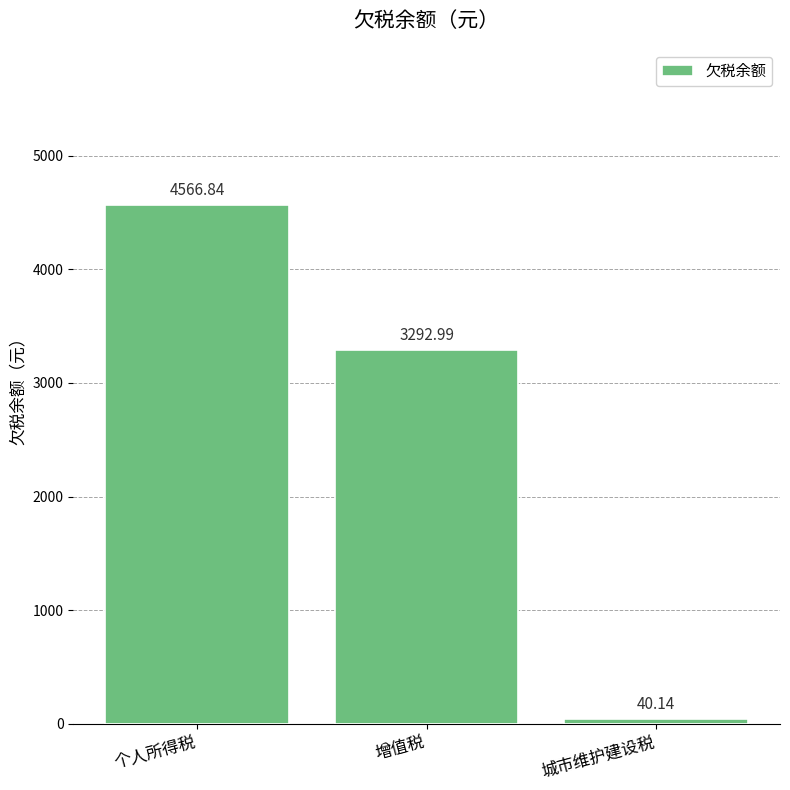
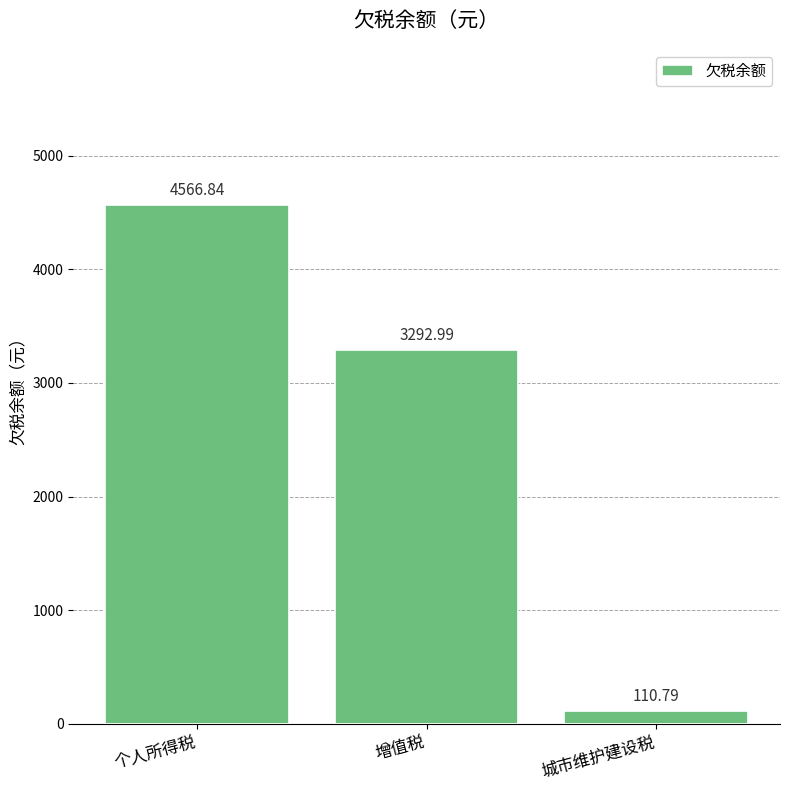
  {
    "个人所得税": 4566.84,
    "增值税": 3292.99,
-   "城市维护建设税": 40.14
+   "城市维护建设税": 110.79
  }
